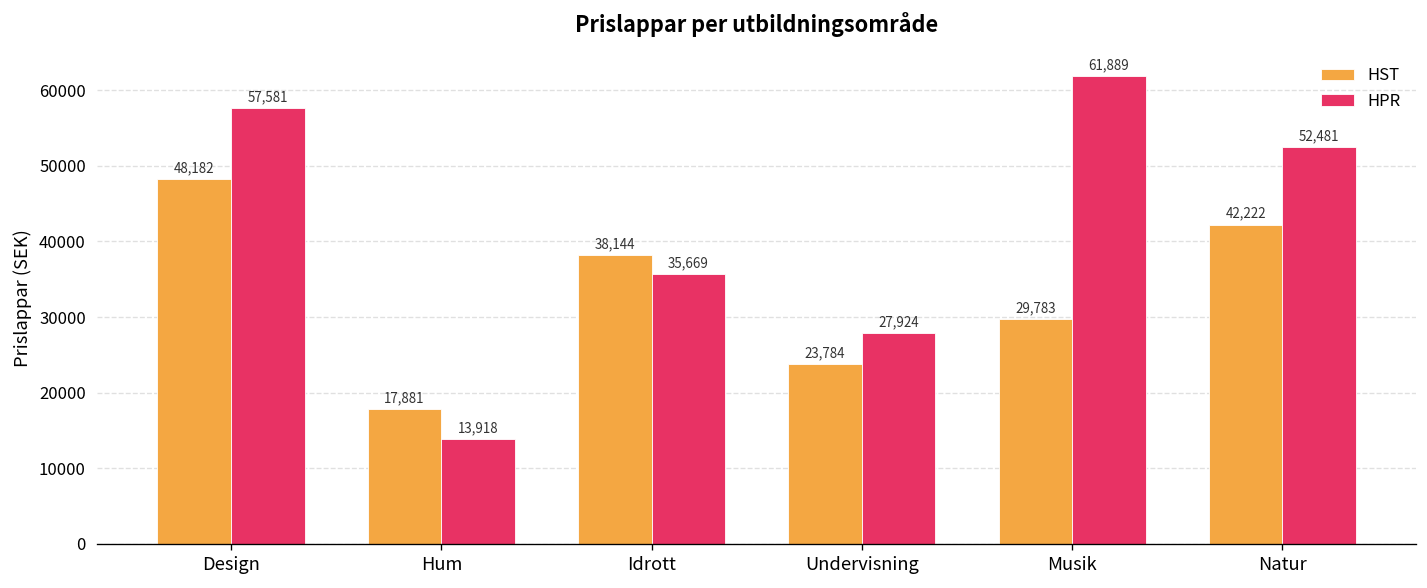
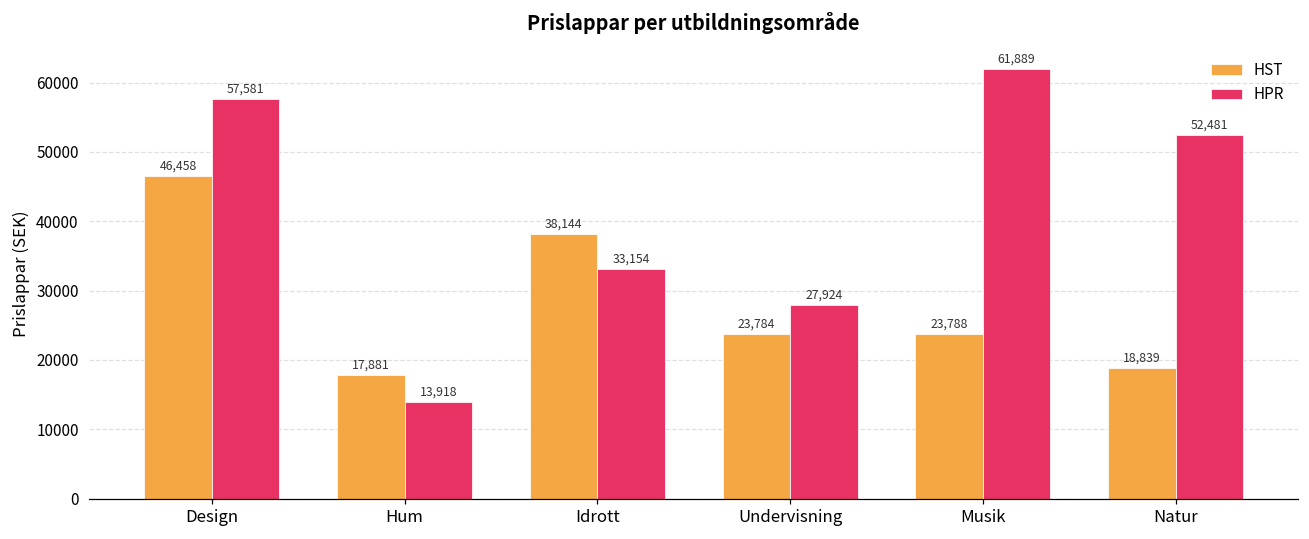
  {
    "HST": {
-     "Design": "48,182",
+     "Design": "46,458",
      "Hum": "17,881",
      "Idrott": "38,144",
      "Undervisning": "23,784",
-     "Musik": "29,783",
-     "Natur": "42,222"
+     "Musik": "23,788",
+     "Natur": "18,839"
    },
    "HPR": {
      "Design": "57,581",
      "Hum": "13,918",
-     "Idrott": "35,669",
+     "Idrott": "33,154",
      "Undervisning": "27,924",
      "Musik": "61,889",
      "Natur": "52,481"
    }
  }
